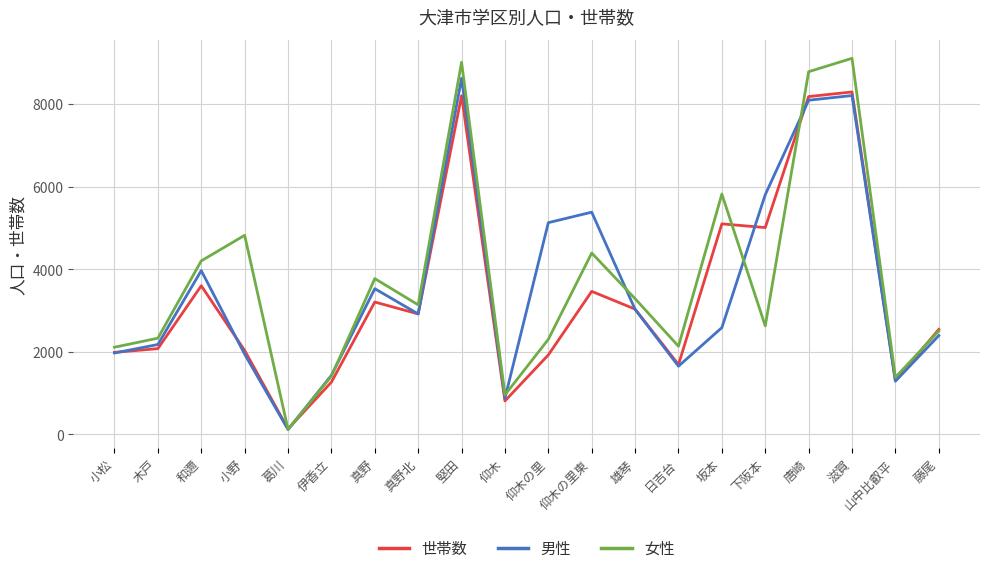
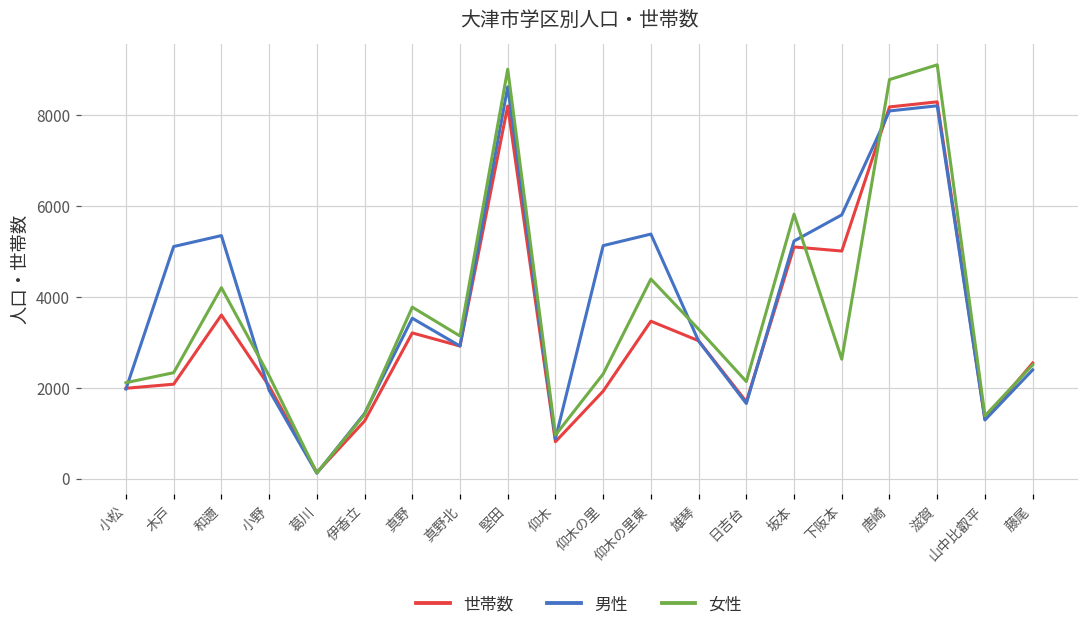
  {
    "世帯数": {
      "木戸": 2100,
      "和邇": 3600,
      "小野": 2000,
      "伊香立": 1300,
      "真野": 3200,
      "堅田": 8200,
      "仰木": 800,
      "仰木の里": 1900,
      "仰木の里東": 3500,
      "坂本": 5100,
      "下阪本": 5000,
      "唐崎": 8200,
      "滋賀": 8300
    },
    "男性": {
-     "木戸": 2200,
-     "和邇": 4000,
+     "木戸": 5100,
+     "和邇": 5300,
      "小野": 1900,
      "真野": 3500,
      "堅田": 8600,
      "仰木": 900,
      "仰木の里": 5100,
      "仰木の里東": 5400,
-     "坂本": 2600,
+     "坂本": 5200,
      "下阪本": 5800,
      "唐崎": 8100,
      "滋賀": 8200,
      "藤尾": 2400
    },
    "女性": {
      "小松": 2100,
      "木戸": 2300,
      "和邇": 4200,
-     "小野": 4800,
+     "小野": 2300,
      "真野": 3800,
      "真野北": 3100,
      "堅田": 9000,
      "仰木": 1000,
      "仰木の里": 2300,
      "仰木の里東": 4400,
      "雄琴": 3300,
      "日吉台": 2100,
      "坂本": 5800,
      "下阪本": 2600,
      "唐崎": 8800,
      "滋賀": 9100,
      "山中比叡平": 1400
    }
  }
